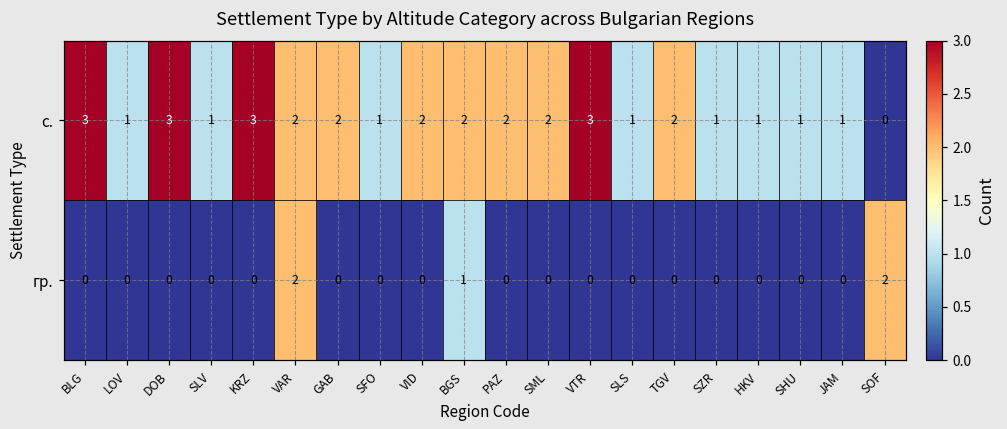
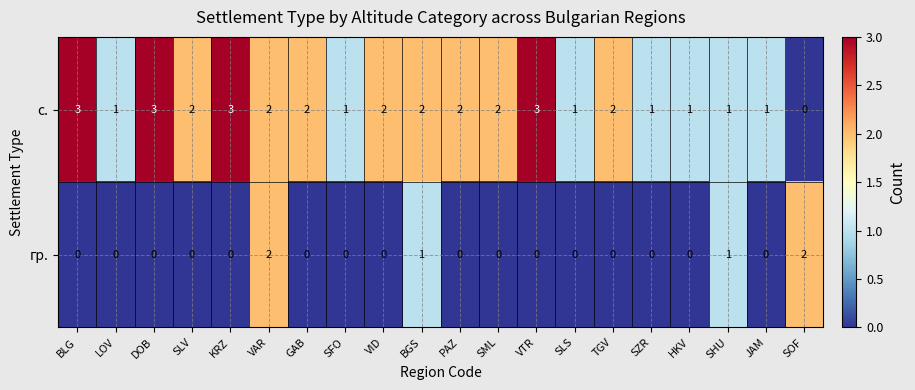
  {
    "с.": {
      "BLG": 3,
      "LOV": 1,
      "DOB": 3,
-     "SLV": 1,
+     "SLV": 2,
      "KRZ": 3,
      "VAR": 2,
      "GAB": 2,
      "SFO": 1,
      "VID": 2,
      "BGS": 2,
      "PAZ": 2,
      "SML": 2,
      "VTR": 3,
      "SLS": 1,
      "TGV": 2,
      "SZR": 1,
      "HKV": 1,
      "SHU": 1,
      "JAM": 1,
      "SOF": 0
    },
    "гр.": {
      "BLG": 0,
      "LOV": 0,
      "DOB": 0,
      "SLV": 0,
      "KRZ": 0,
      "VAR": 2,
      "GAB": 0,
      "SFO": 0,
      "VID": 0,
      "BGS": 1,
      "PAZ": 0,
      "SML": 0,
      "VTR": 0,
      "SLS": 0,
      "TGV": 0,
      "SZR": 0,
      "HKV": 0,
-     "SHU": 0,
+     "SHU": 1,
      "JAM": 0,
      "SOF": 2
    }
  }
